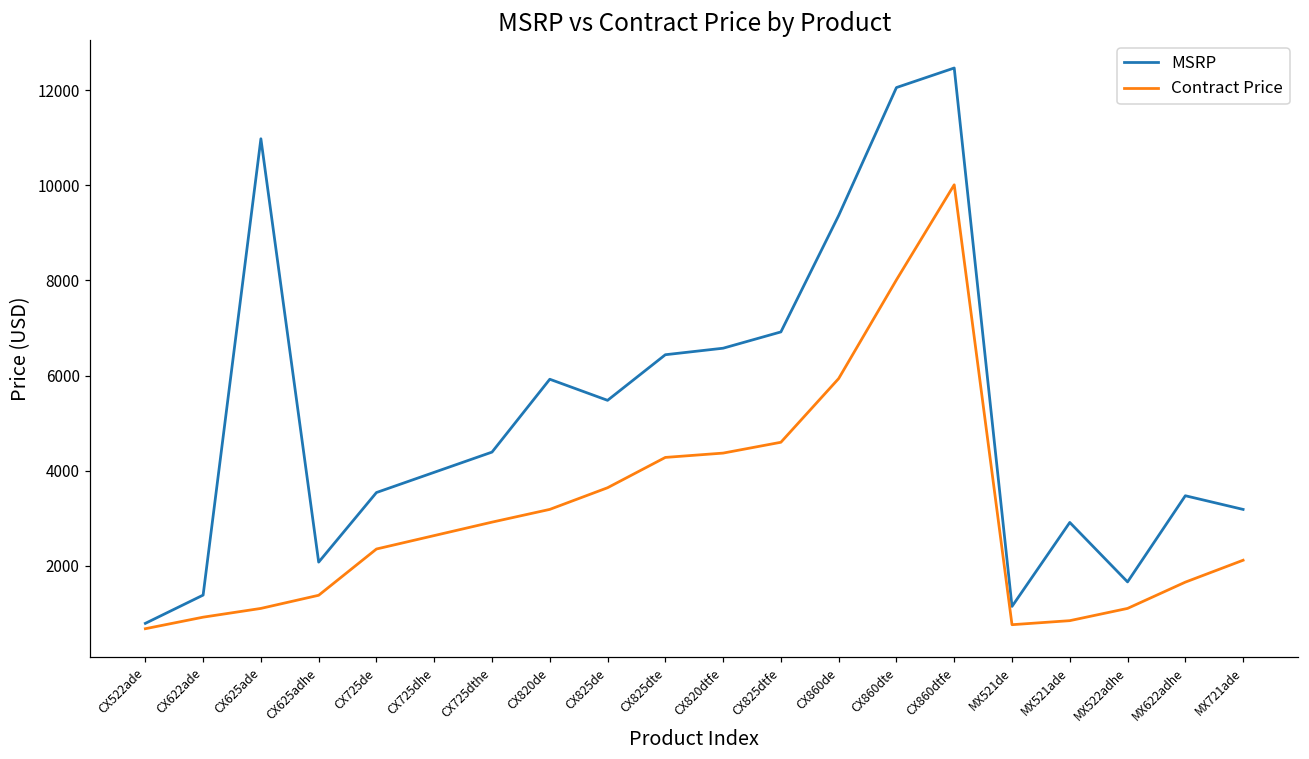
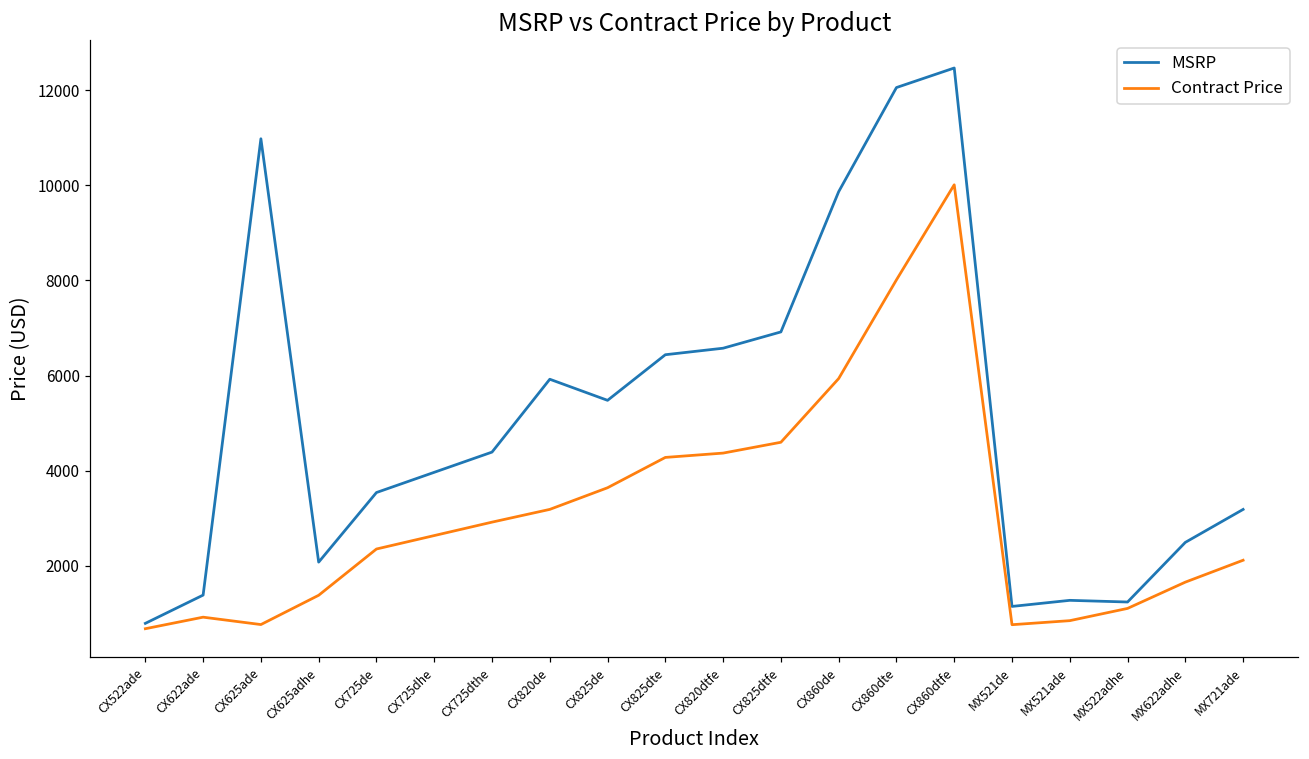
  {
    "MSRP": {
      "CX522ade": 800,
      "CX622ade": 1400,
      "CX625ade": 11000,
      "CX625adhe": 2100,
      "CX725de": 3500,
      "CX725dhe": 4000,
      "CX725dthe": 4400,
      "CX820de": 5900,
      "CX825de": 5500,
      "CX825dte": 6400,
      "CX820dtfe": 6600,
      "CX825dtfe": 6900,
-     "CX860de": 9400,
+     "CX860de": 9900,
      "CX860dte": 12100,
      "CX860dtfe": 12500,
      "MX521de": 1100,
-     "MX521ade": 2900,
-     "MX522adhe": 1700,
-     "MX622adhe": 3500,
+     "MX521ade": 1300,
+     "MX522adhe": 1200,
+     "MX622adhe": 2500,
      "MX721ade": 3200
    },
    "Contract Price": {
      "CX522ade": 700,
      "CX622ade": 900,
-     "CX625ade": 1100,
+     "CX625ade": 800,
      "CX625adhe": 1400,
      "CX725de": 2400,
      "CX725dhe": 2600,
      "CX725dthe": 2900,
      "CX820de": 3200,
      "CX825de": 3600,
      "CX825dte": 4300,
      "CX820dtfe": 4400,
      "CX825dtfe": 4600,
      "CX860de": 5900,
      "CX860dte": 8000,
      "CX860dtfe": 10000,
      "MX521de": 800,
      "MX521ade": 800,
      "MX522adhe": 1100,
      "MX622adhe": 1700,
      "MX721ade": 2100
    }
  }
